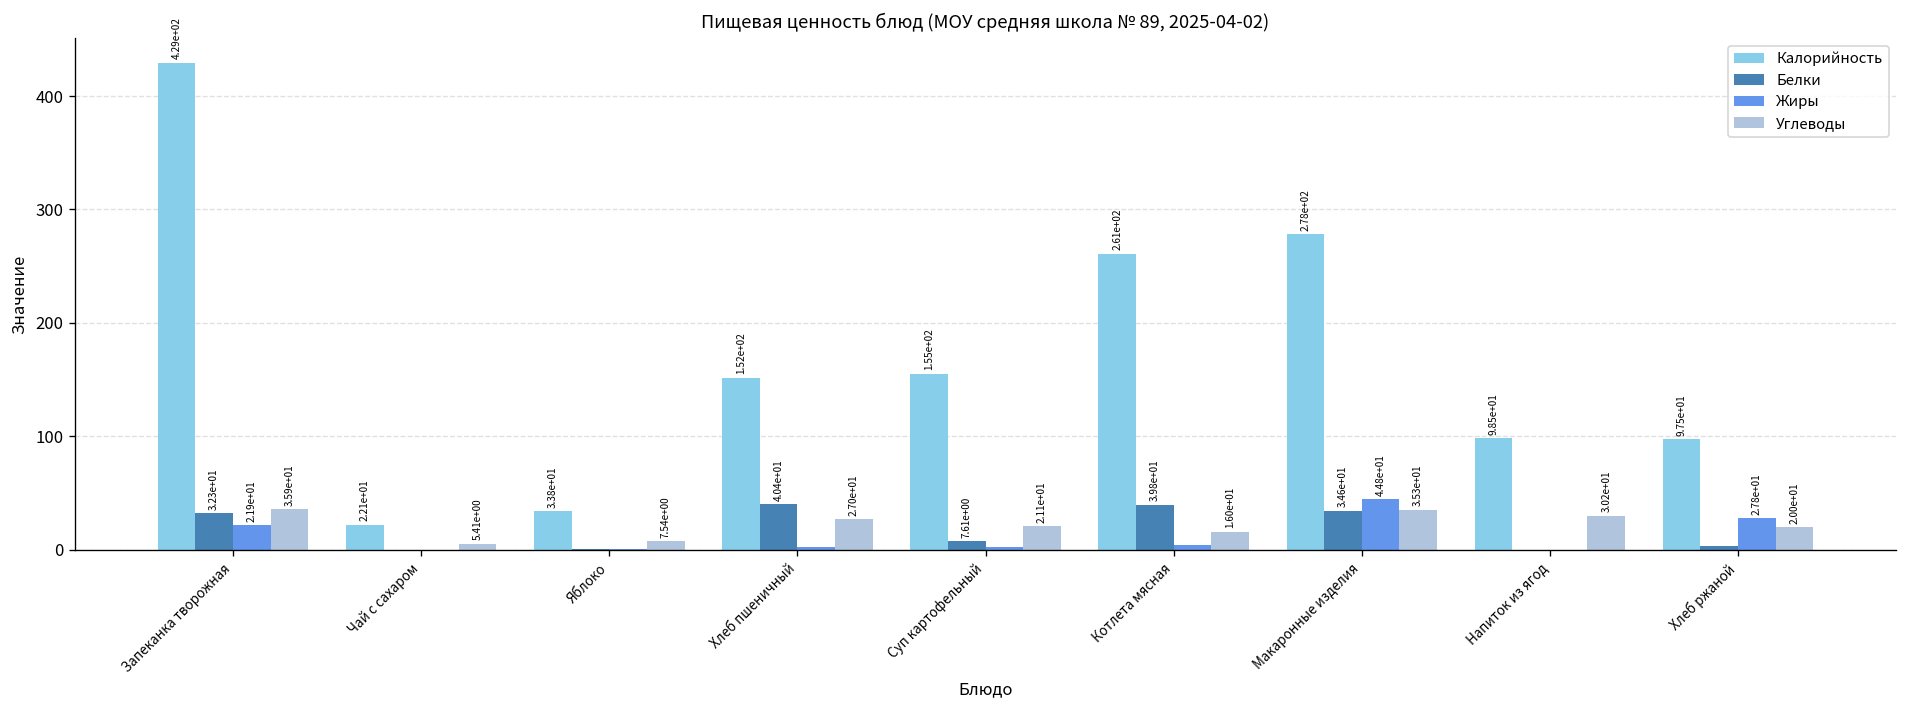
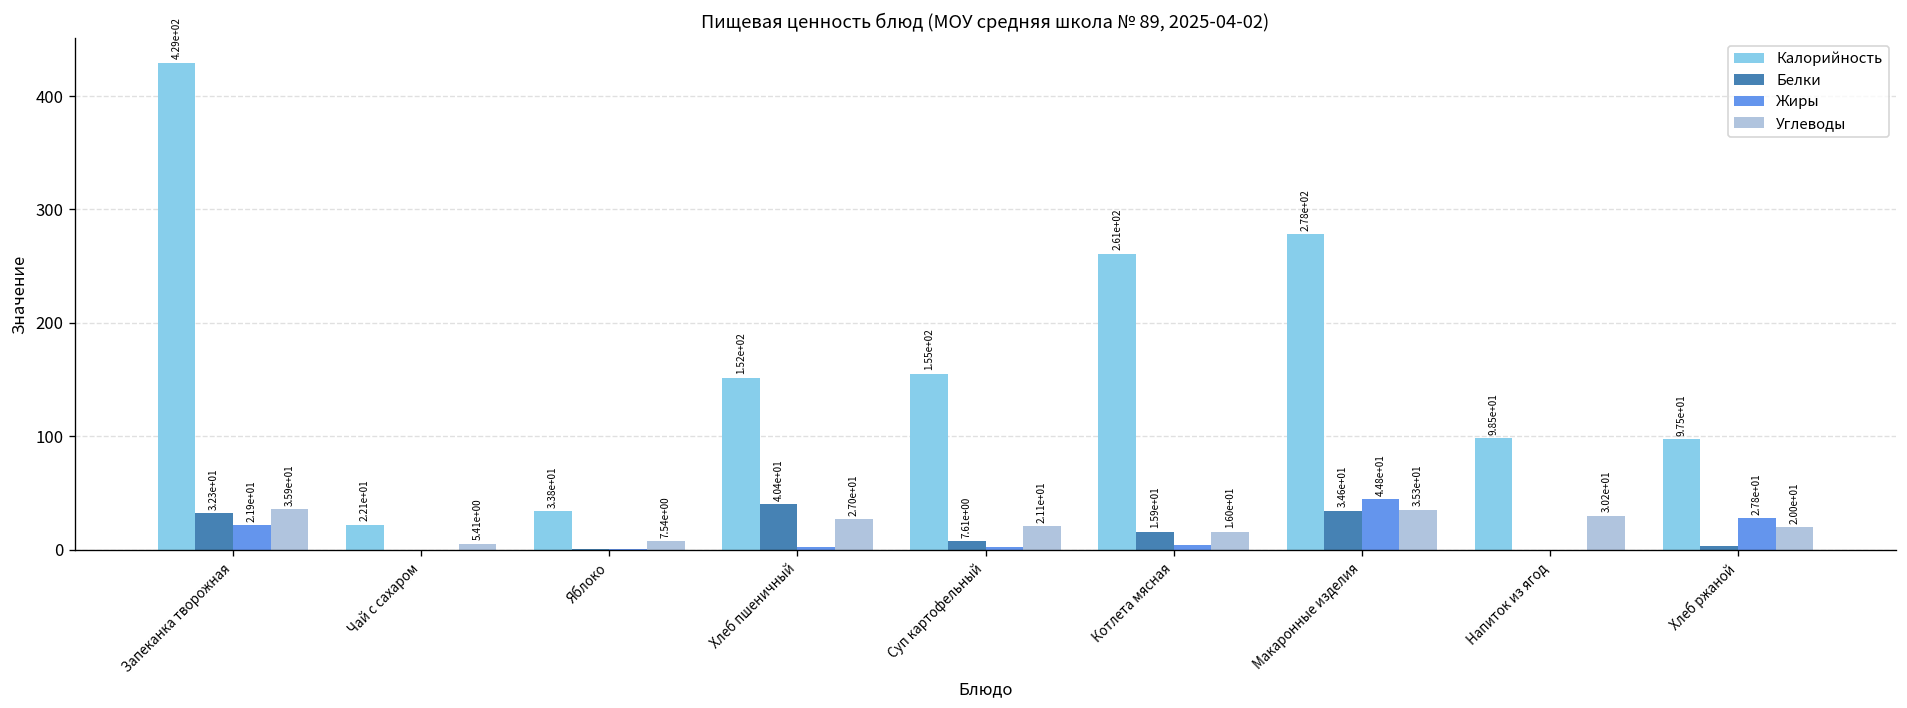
  {
    "Белки": {
      "Запеканка творожная": "3.23e+01",
      "Хлеб пшеничный": "4.04e+01",
      "Суп картофельный": "7.61e+00",
-     "Котлета мясная": "3.98e+01",
+     "Котлета мясная": "1.59e+01",
      "Макаронные изделия": "3.46e+01"
    },
    "Жиры": {
      "Запеканка творожная": "2.19e+01",
      "Макаронные изделия": "4.48e+01",
      "Хлеб ржаной": "2.78e+01"
    }
  }
